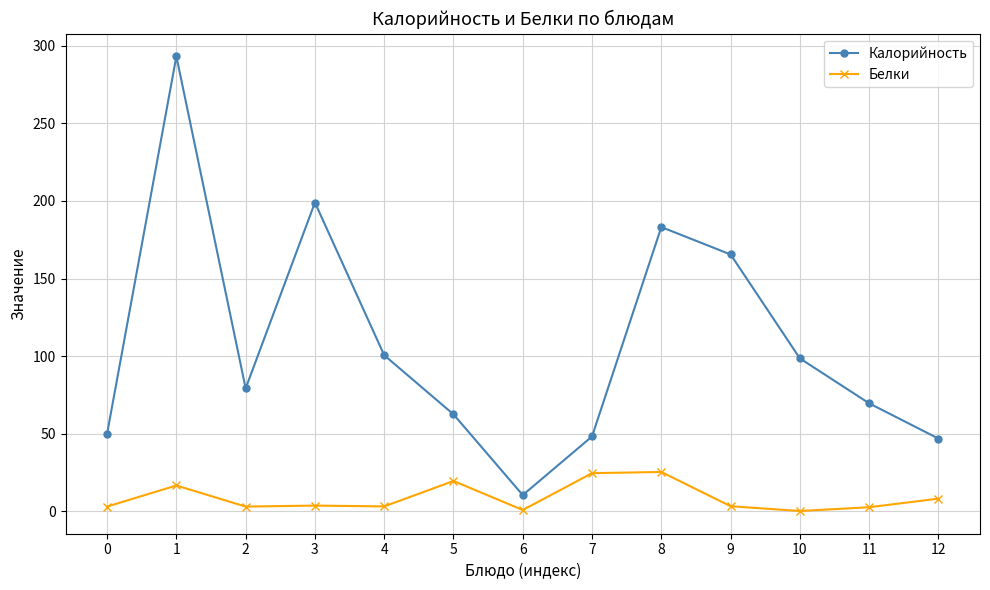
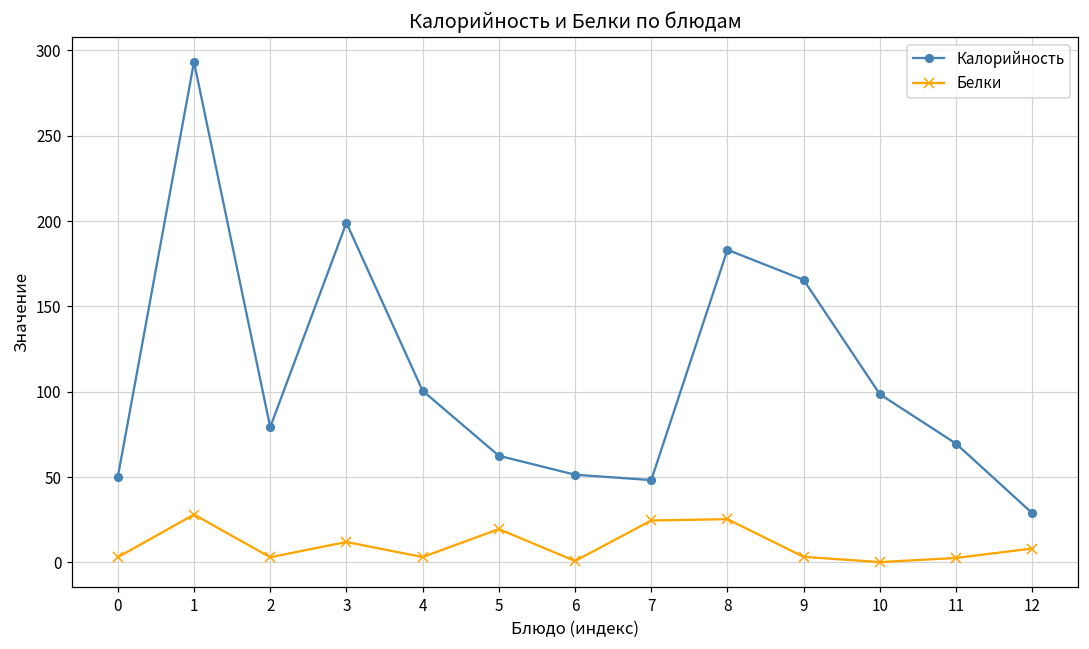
  {
    "Калорийность": {
      "0": 50,
      "1": 293,
      "2": 79,
      "3": 199,
      "4": 101,
      "5": 63,
-     "6": 10,
+     "6": 51,
      "7": 48,
      "8": 183,
      "9": 166,
      "10": 99,
      "11": 70,
-     "12": 47
+     "12": 29
    },
    "Белки": {
      "0": 3,
-     "1": 17,
+     "1": 28,
      "2": 3,
-     "3": 4,
+     "3": 12,
      "4": 3,
      "5": 20,
      "6": 1,
      "7": 25,
      "8": 25,
      "9": 3,
      "10": 0,
      "11": 3,
      "12": 8
    }
  }
